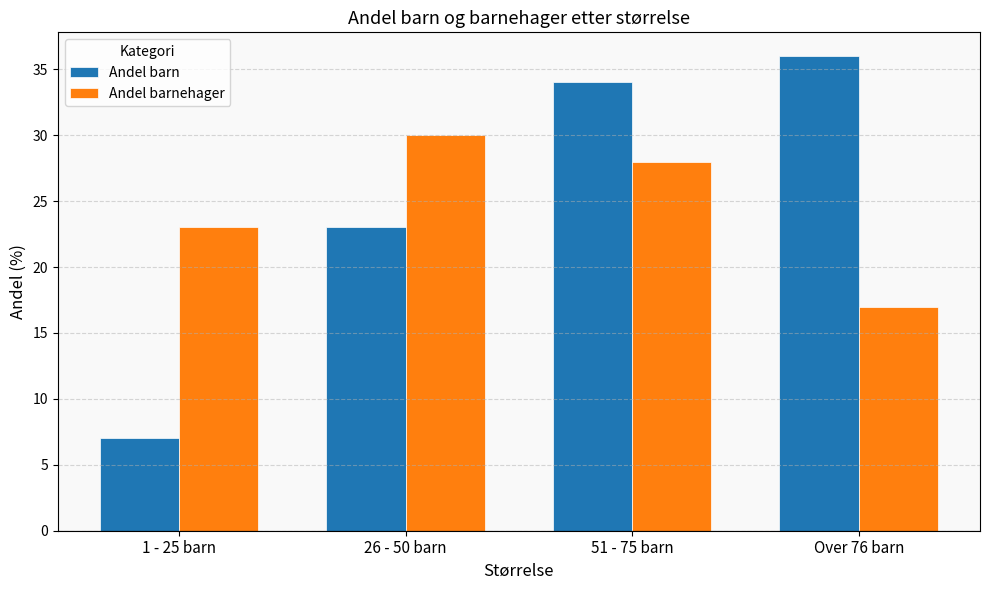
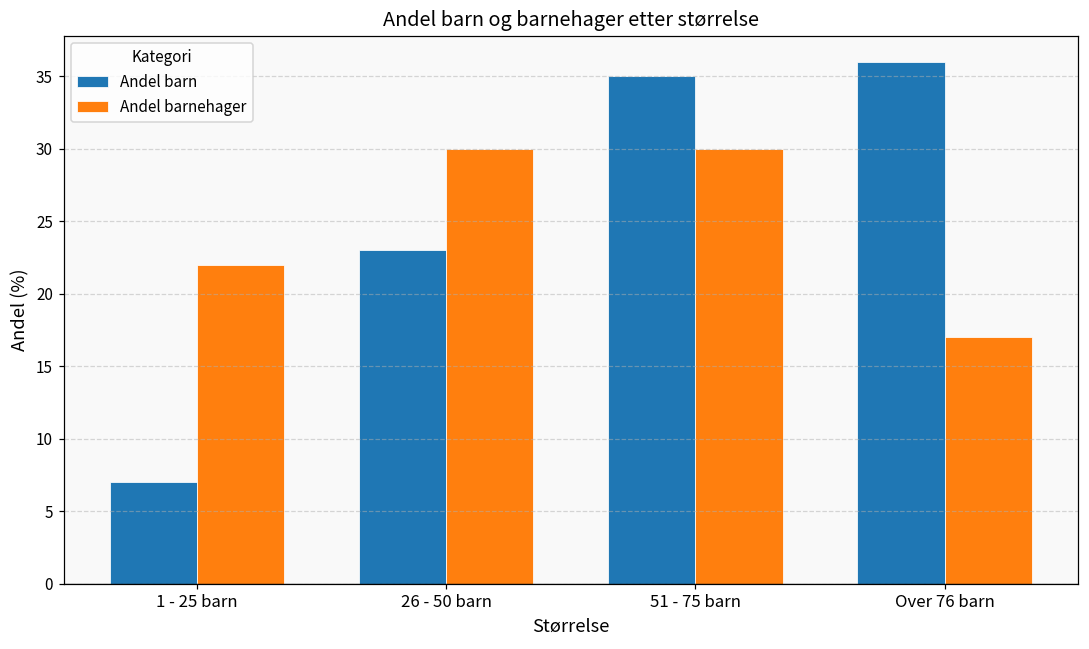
  {
    "Andel barn": {
      "1 - 25 barn": 7,
      "26 - 50 barn": 23,
-     "51 - 75 barn": 34,
+     "51 - 75 barn": 35,
      "Over 76 barn": 36
    },
    "Andel barnehager": {
-     "1 - 25 barn": 23,
+     "1 - 25 barn": 22,
      "26 - 50 barn": 30,
-     "51 - 75 barn": 28,
+     "51 - 75 barn": 30,
      "Over 76 barn": 17
    }
  }
